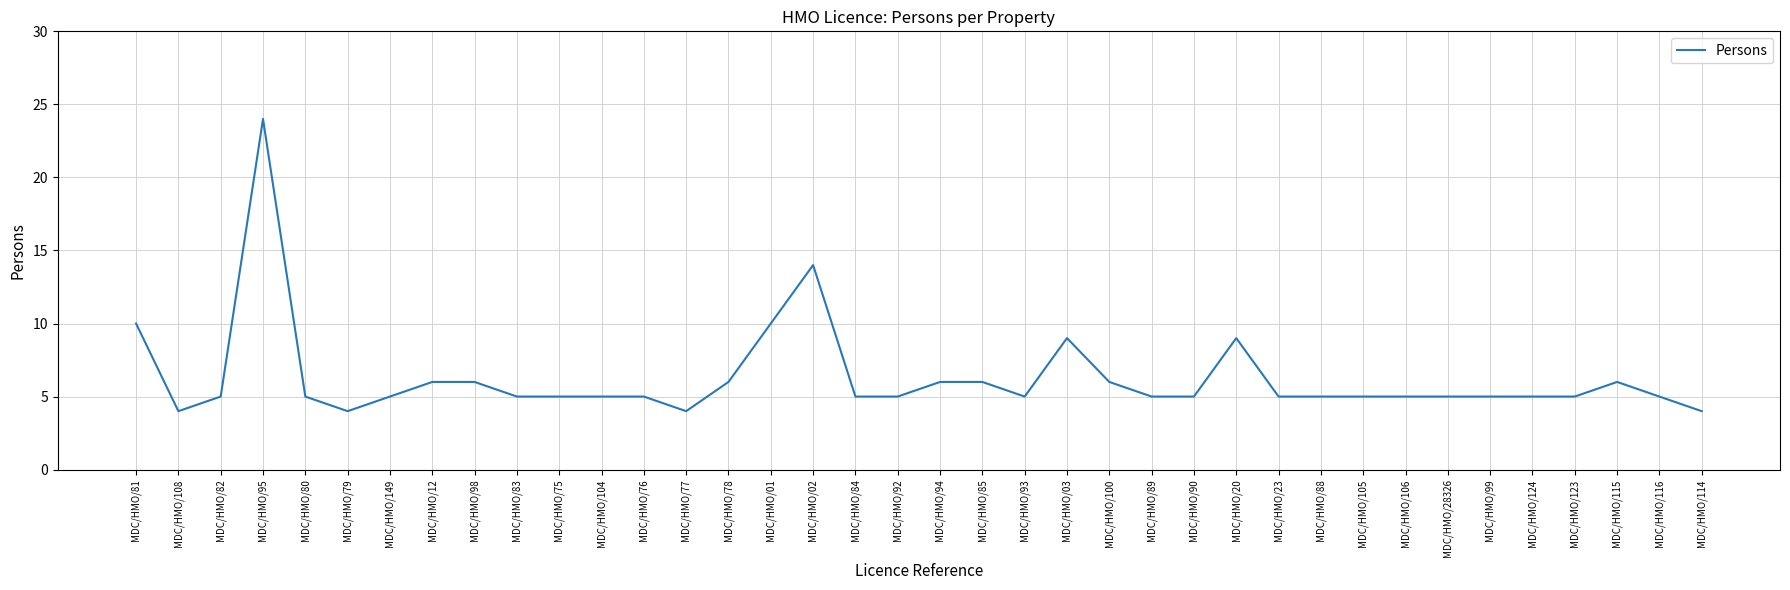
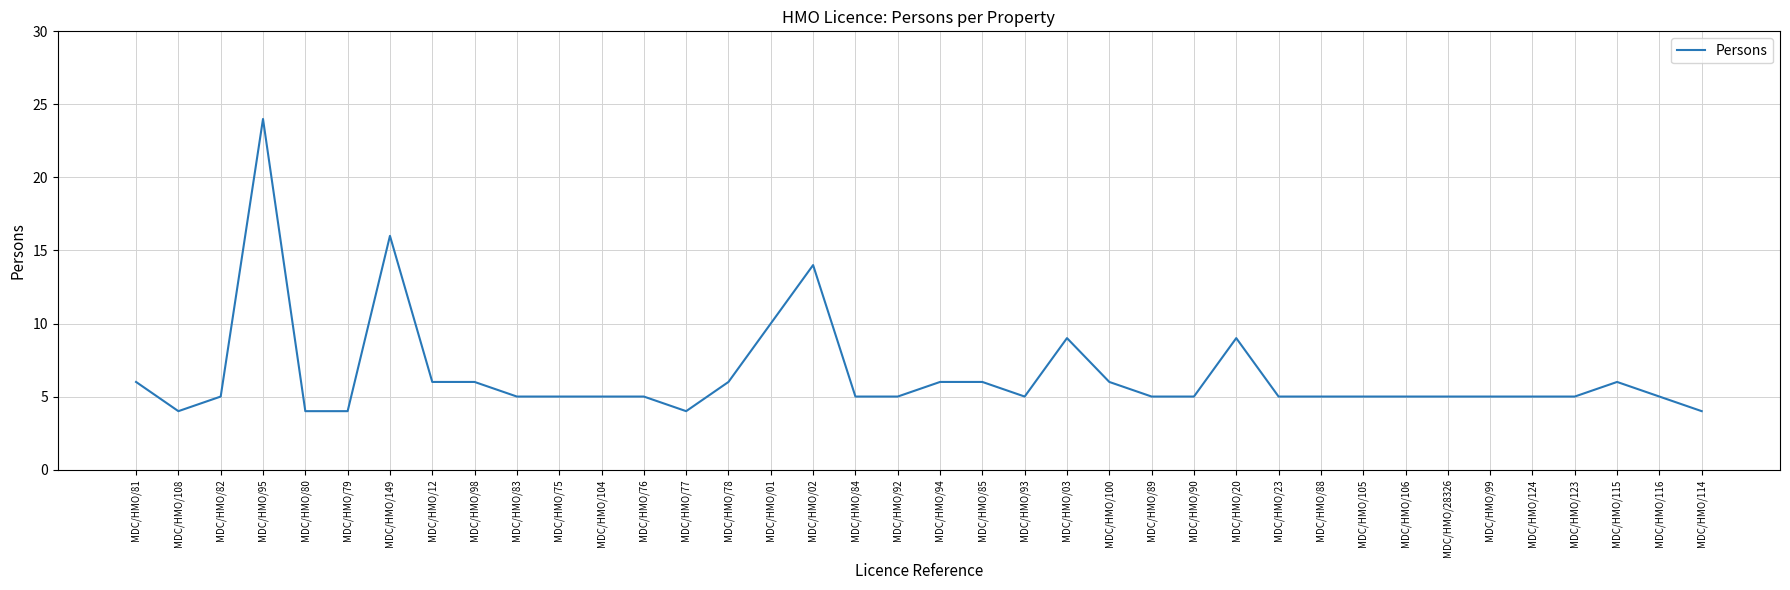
  {
-   "MDC/HMO/81": 10,
+   "MDC/HMO/81": 6,
    "MDC/HMO/108": 4,
    "MDC/HMO/82": 5,
    "MDC/HMO/95": 24,
-   "MDC/HMO/80": 5,
+   "MDC/HMO/80": 4,
    "MDC/HMO/79": 4,
-   "MDC/HMO/149": 5,
+   "MDC/HMO/149": 16,
    "MDC/HMO/12": 6,
    "MDC/HMO/98": 6,
    "MDC/HMO/83": 5,
    "MDC/HMO/75": 5,
    "MDC/HMO/104": 5,
    "MDC/HMO/76": 5,
    "MDC/HMO/77": 4,
    "MDC/HMO/78": 6,
    "MDC/HMO/01": 10,
    "MDC/HMO/02": 14,
    "MDC/HMO/84": 5,
    "MDC/HMO/92": 5,
    "MDC/HMO/94": 6,
    "MDC/HMO/85": 6,
    "MDC/HMO/93": 5,
    "MDC/HMO/03": 9,
    "MDC/HMO/100": 6,
    "MDC/HMO/89": 5,
    "MDC/HMO/90": 5,
    "MDC/HMO/20": 9,
    "MDC/HMO/23": 5,
    "MDC/HMO/88": 5,
    "MDC/HMO/105": 5,
    "MDC/HMO/106": 5,
    "MDC/HMO/28326": 5,
    "MDC/HMO/99": 5,
    "MDC/HMO/124": 5,
    "MDC/HMO/123": 5,
    "MDC/HMO/115": 6,
    "MDC/HMO/116": 5,
    "MDC/HMO/114": 4
  }
